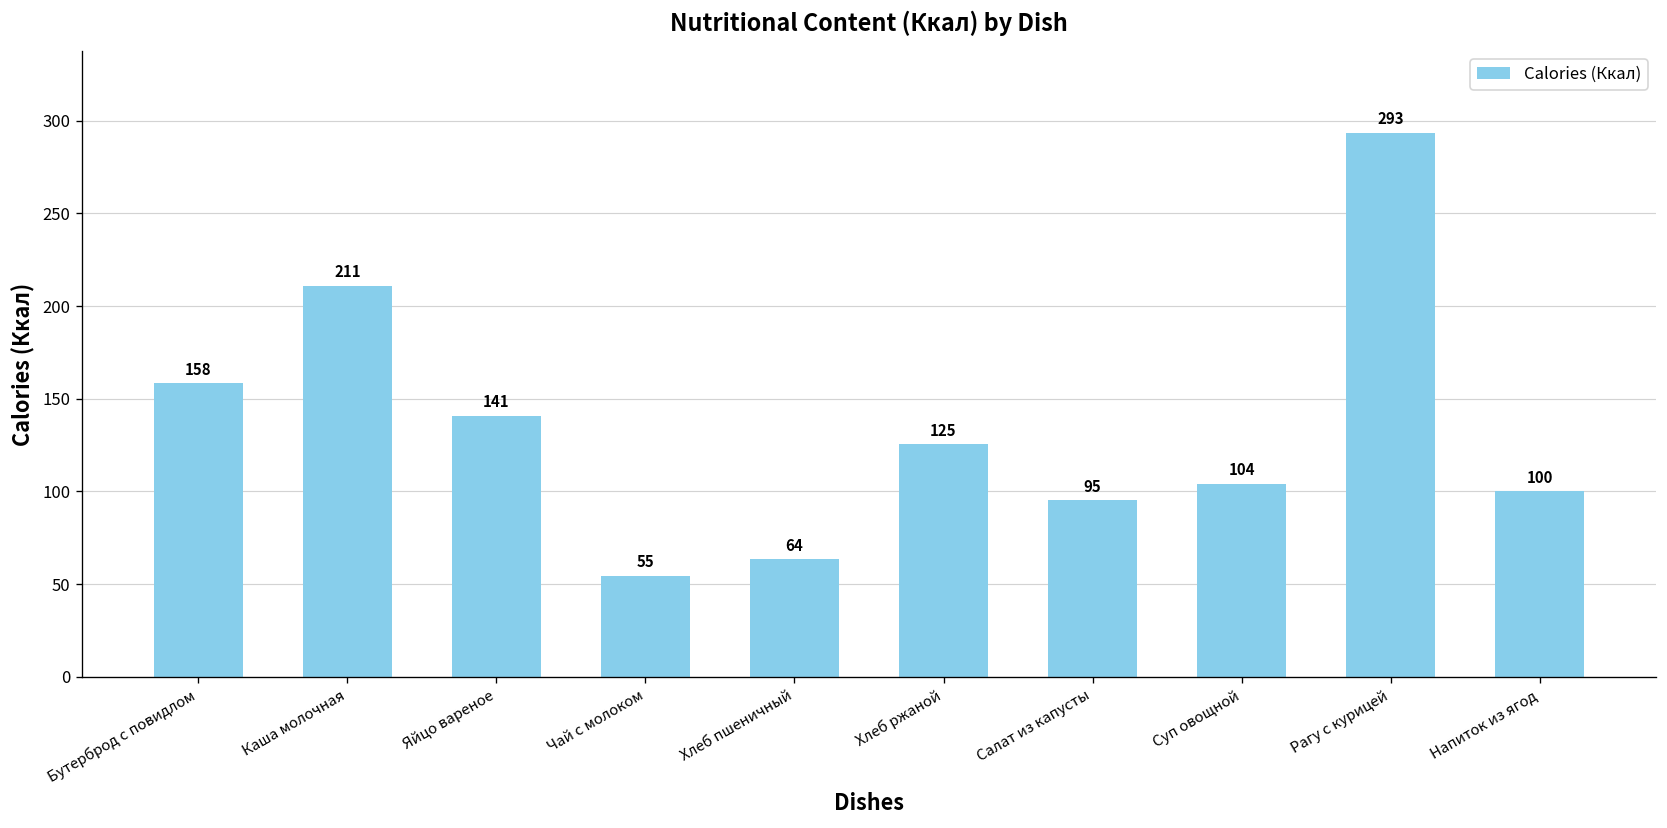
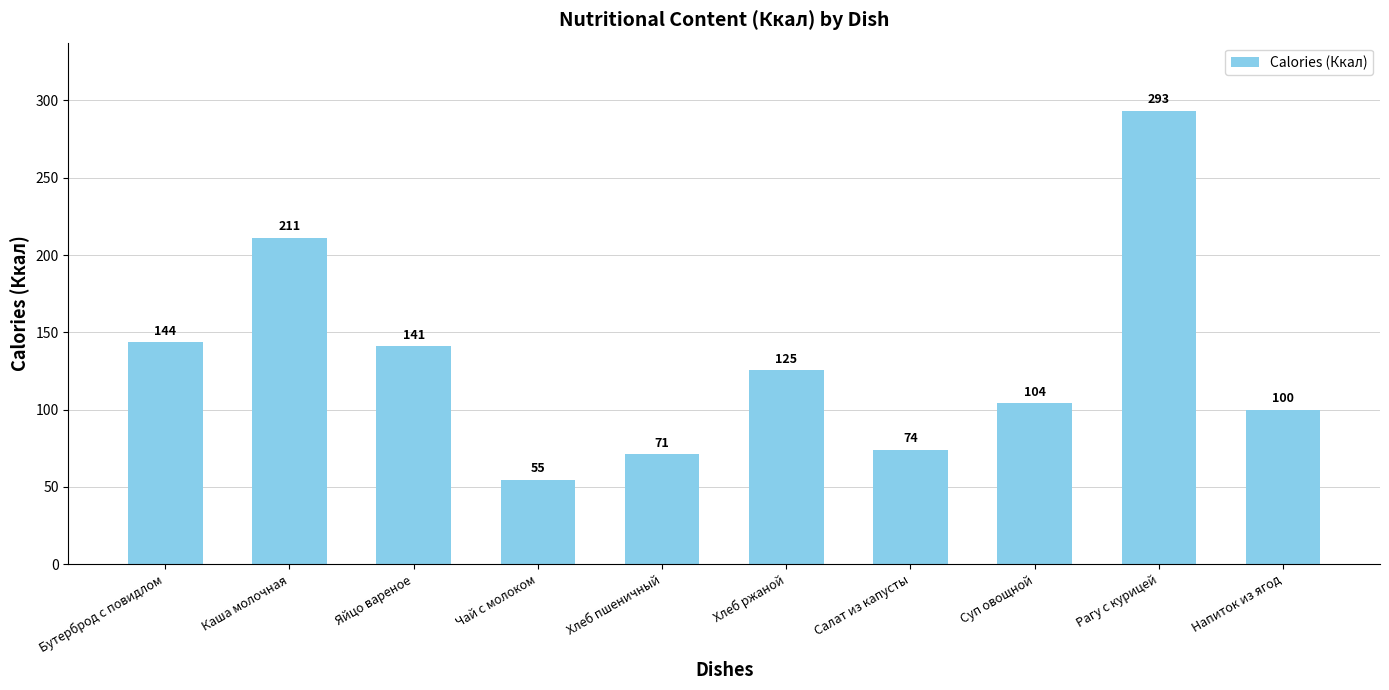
  {
-   "Бутерброд с повидлом": 158,
+   "Бутерброд с повидлом": 144,
    "Каша молочная": 211,
    "Яйцо вареное": 141,
    "Чай с молоком": 55,
-   "Хлеб пшеничный": 64,
+   "Хлеб пшеничный": 71,
    "Хлеб ржаной": 125,
-   "Салат из капусты": 95,
+   "Салат из капусты": 74,
    "Суп овощной": 104,
    "Рагу с курицей": 293,
    "Напиток из ягод": 100
  }
